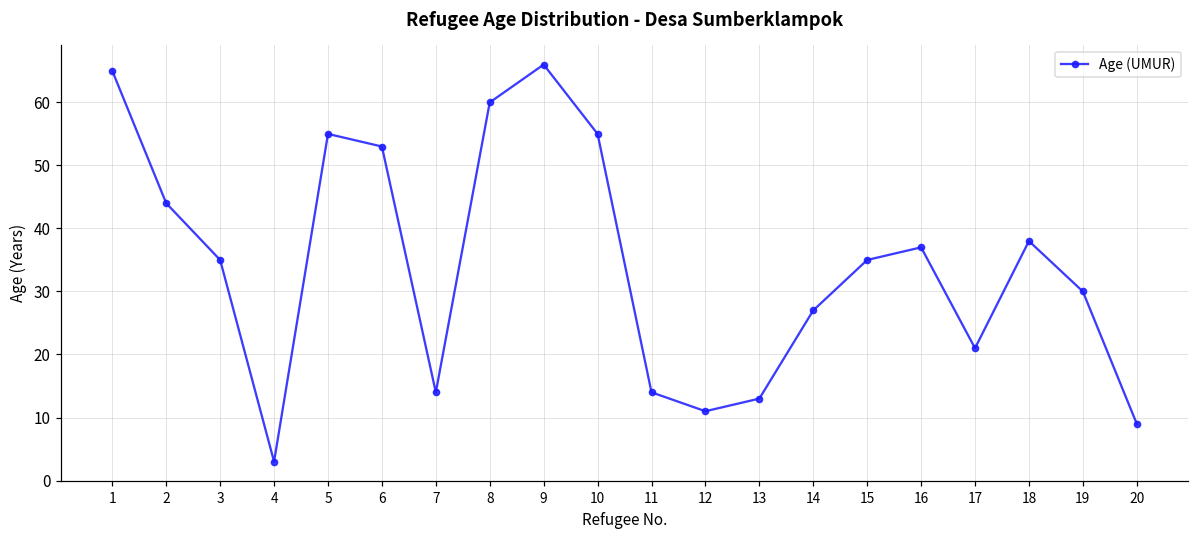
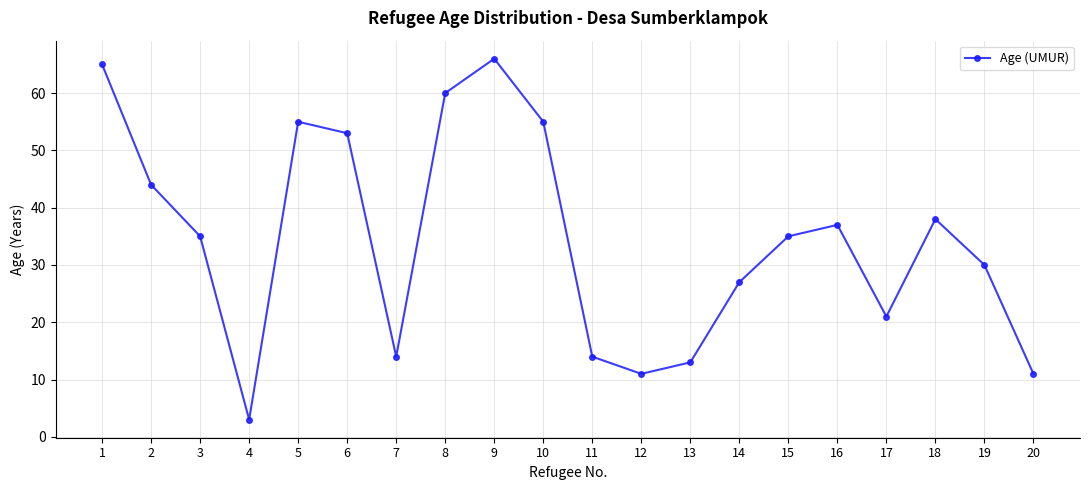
  {
    "1": 65,
    "2": 44,
    "3": 35,
    "4": 3,
    "5": 55,
    "6": 53,
    "7": 14,
    "8": 60,
    "9": 66,
    "10": 55,
    "11": 14,
    "12": 11,
    "13": 13,
    "14": 27,
    "15": 35,
    "16": 37,
    "17": 21,
    "18": 38,
    "19": 30,
-   "20": 9
+   "20": 11
  }
